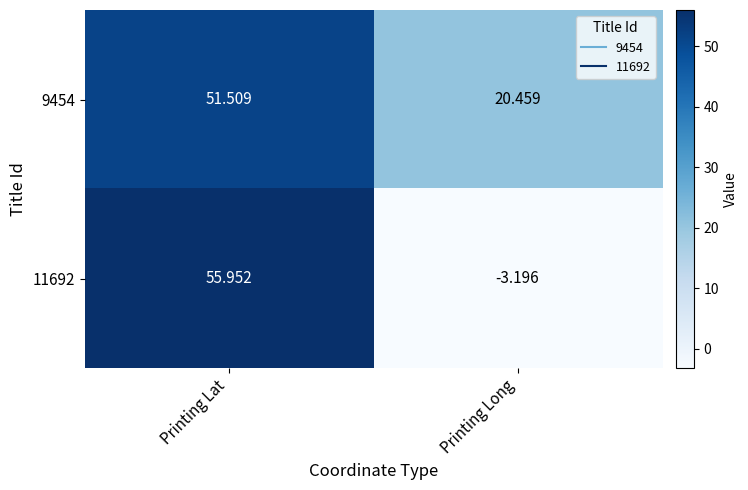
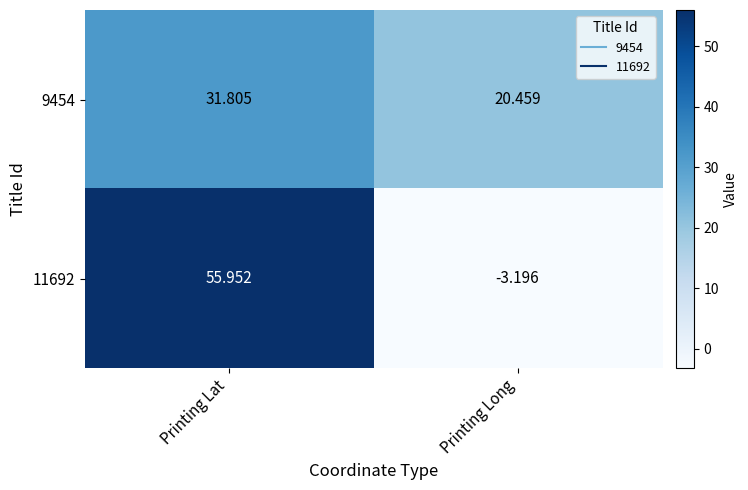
  {
    "9454": {
-     "Printing Lat": 51.509,
+     "Printing Lat": 31.805,
      "Printing Long": 20.459
    },
    "11692": {
      "Printing Lat": 55.952,
      "Printing Long": -3.196
    }
  }
